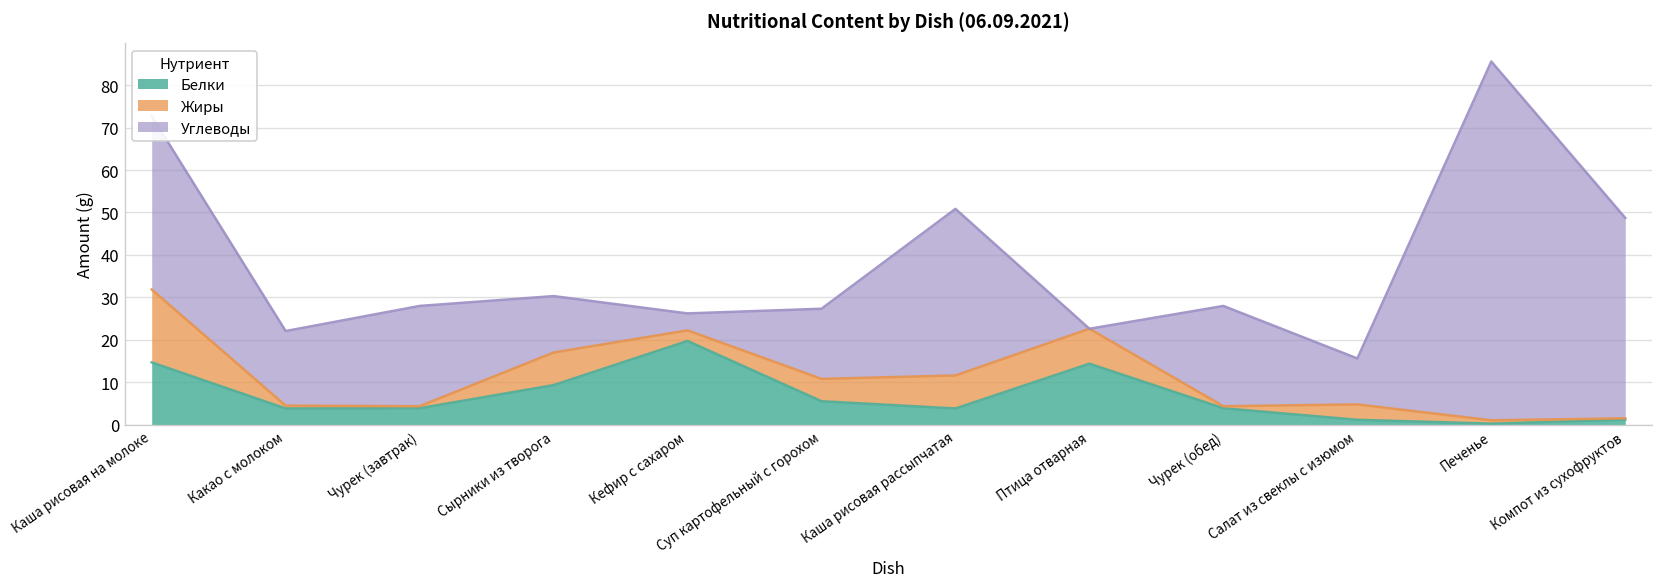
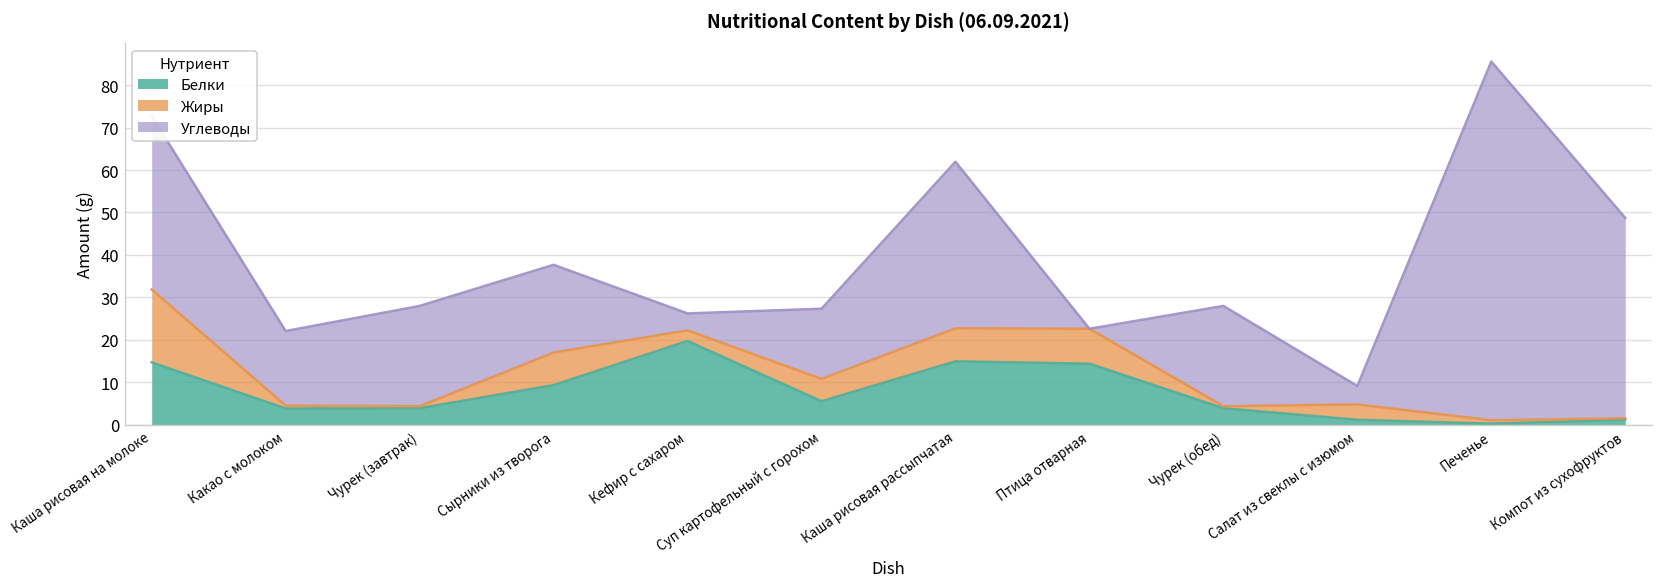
  {
    "Белки": {
      "Каша рисовая на молоке": 15,
      "Сырники из творога": 9,
      "Кефир с сахаром": 20,
      "Суп картофельный с горохом": 5,
-     "Каша рисовая рассыпчатая": 4,
+     "Каша рисовая рассыпчатая": 15,
      "Птица отварная": 14,
      "Салат из свеклы с изюмом": 1,
      "Печенье": 0
    },
    "Жиры": {
      "Каша рисовая на молоке": 17,
      "Сырники из творога": 8,
      "Кефир с сахаром": 3,
      "Суп картофельный с горохом": 5,
      "Каша рисовая рассыпчатая": 8,
      "Салат из свеклы с изюмом": 4,
      "Печенье": 1
    },
    "Углеводы": {
      "Какао с молоком": 18,
      "Чурек (завтрак)": 24,
-     "Сырники из творога": 13,
+     "Сырники из творога": 21,
      "Кефир с сахаром": 4,
      "Суп картофельный с горохом": 17,
      "Каша рисовая рассыпчатая": 39,
      "Чурек (обед)": 24,
-     "Салат из свеклы с изюмом": 11,
+     "Салат из свеклы с изюмом": 4,
      "Печенье": 85,
      "Компот из сухофруктов": 47
    }
  }
